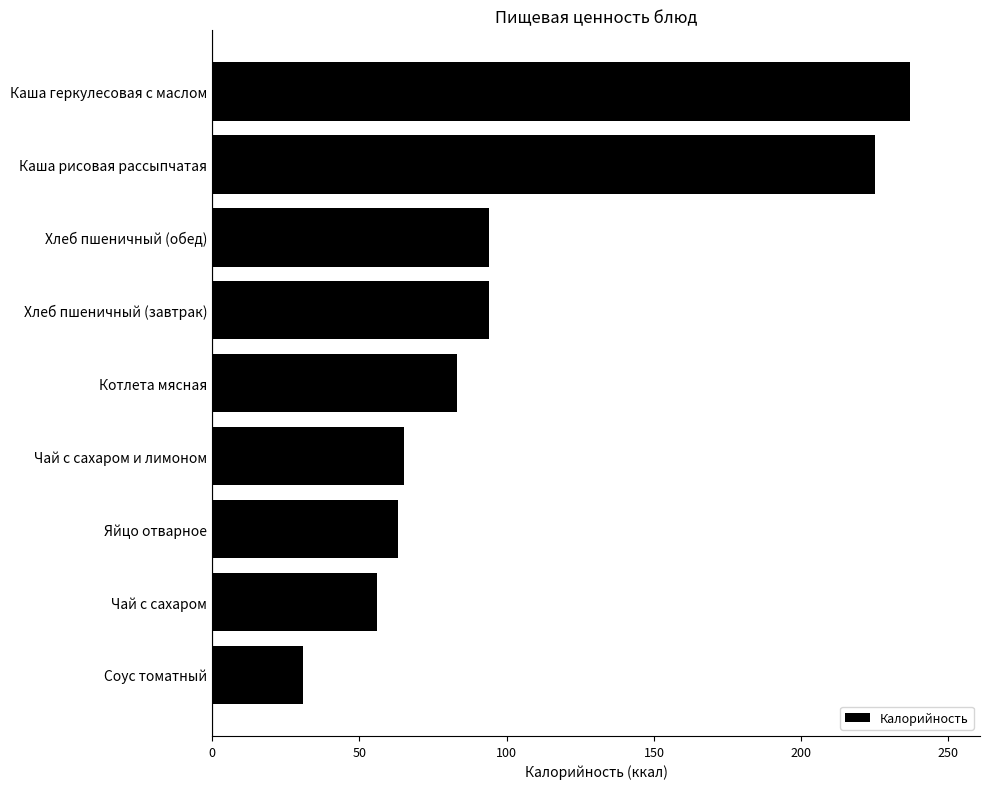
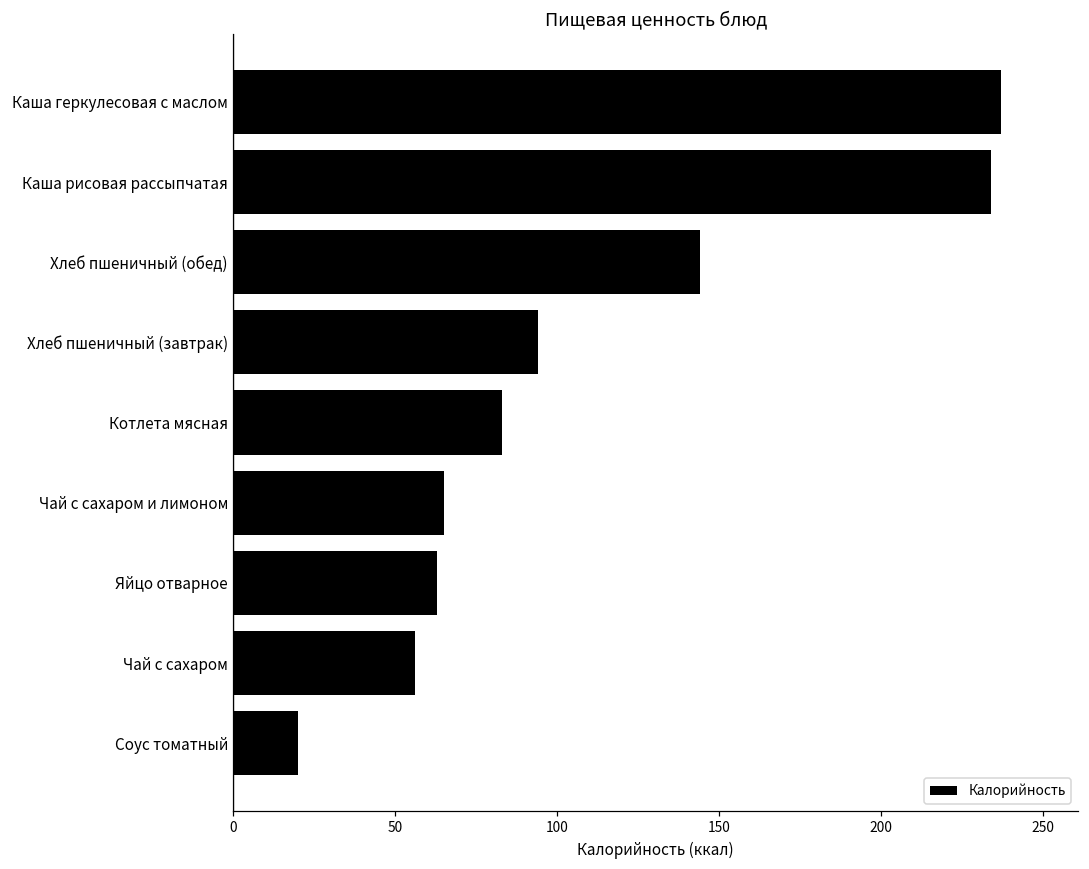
  {
    "Каша геркулесовая с маслом": 237,
-   "Каша рисовая рассыпчатая": 225,
-   "Хлеб пшеничный (обед)": 94,
+   "Каша рисовая рассыпчатая": 234,
+   "Хлеб пшеничный (обед)": 144,
    "Хлеб пшеничный (завтрак)": 94,
    "Котлета мясная": 83,
    "Чай с сахаром и лимоном": 65,
    "Яйцо отварное": 63,
    "Чай с сахаром": 56,
-   "Соус томатный": 31
+   "Соус томатный": 20
  }
